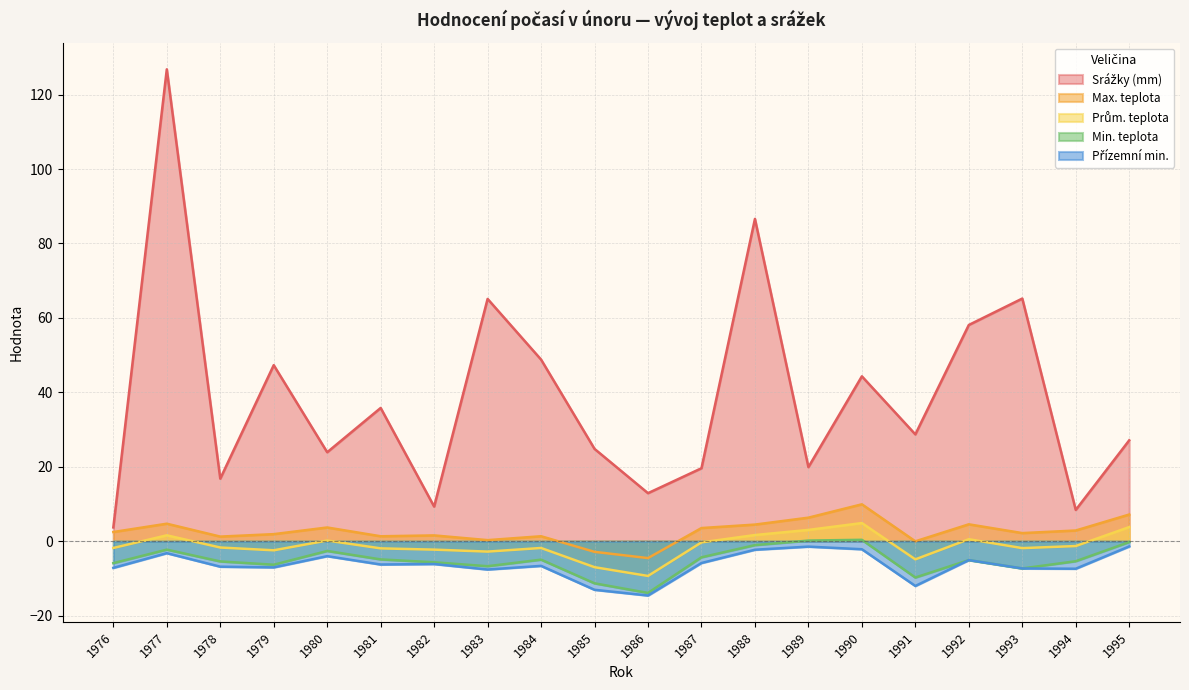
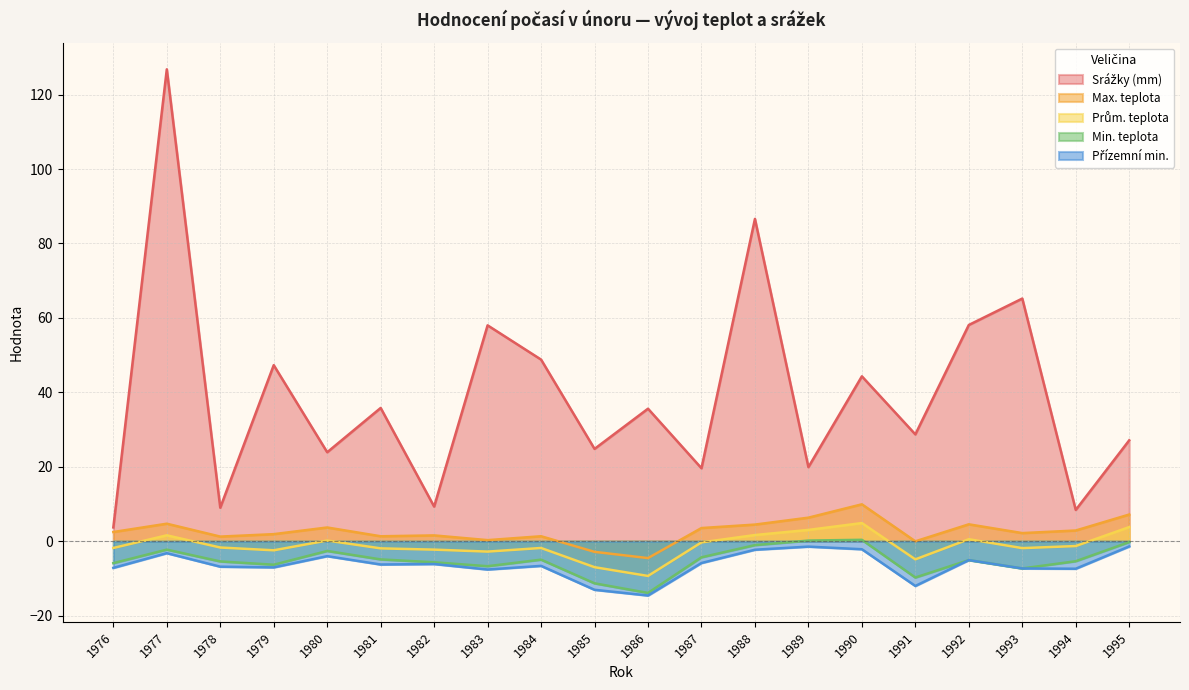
  {
    "Srážky (mm)": {
      "1976": 4,
      "1977": 127,
-     "1978": 17,
+     "1978": 9,
      "1979": 47,
      "1980": 24,
      "1981": 36,
      "1982": 9,
-     "1983": 65,
+     "1983": 58,
      "1984": 49,
      "1985": 25,
-     "1986": 13,
+     "1986": 36,
      "1987": 20,
      "1988": 87,
      "1989": 20,
      "1990": 44,
      "1991": 29,
      "1992": 58,
      "1993": 65,
      "1994": 8,
      "1995": 27
    }
  }
